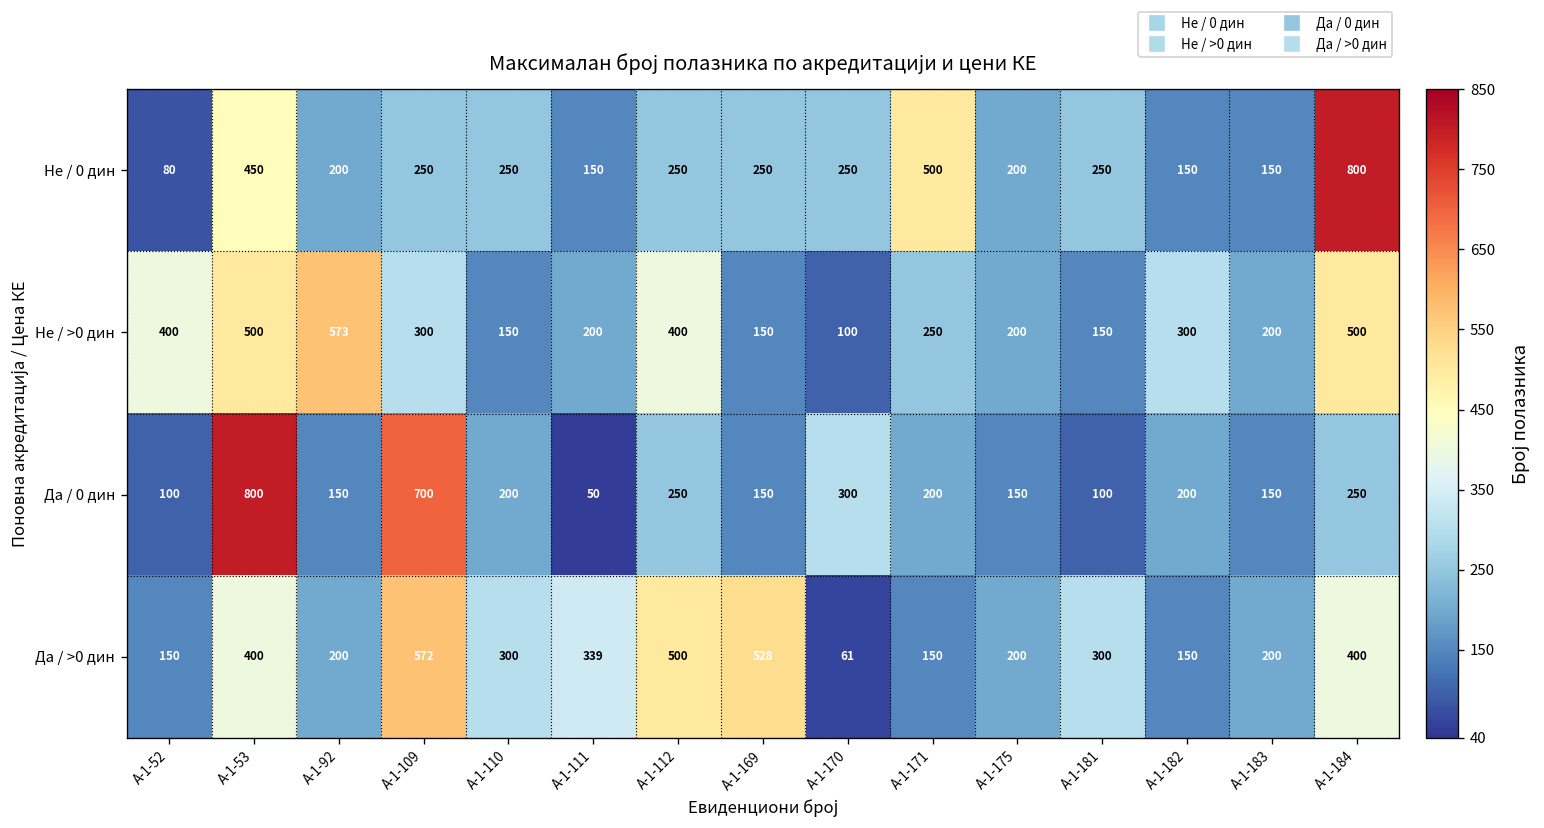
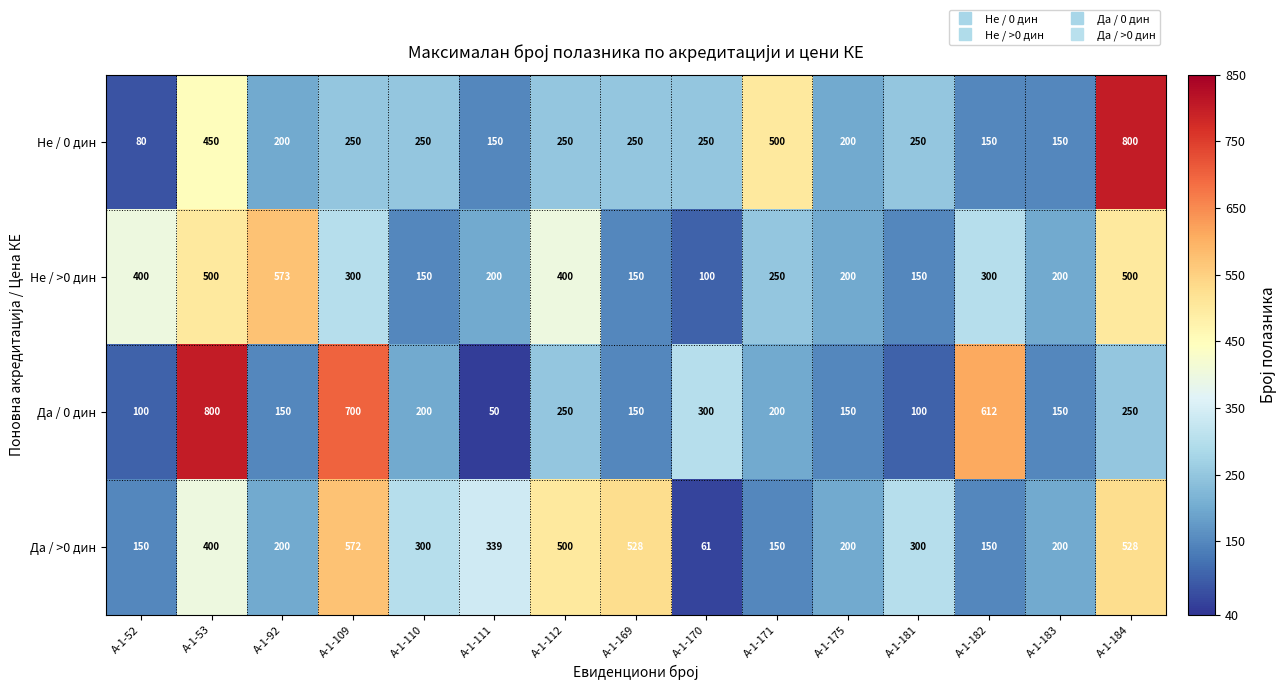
  {
    "Не / 0 дин": {
      "А-1-52": 80,
      "А-1-53": 450,
      "А-1-92": 200,
      "А-1-109": 250,
      "А-1-110": 250,
      "А-1-111": 150,
      "А-1-112": 250,
      "А-1-169": 250,
      "А-1-170": 250,
      "А-1-171": 500,
      "А-1-175": 200,
      "А-1-181": 250,
      "А-1-182": 150,
      "А-1-183": 150,
      "А-1-184": 800
    },
    "Не / >0 дин": {
      "А-1-52": 400,
      "А-1-53": 500,
      "А-1-92": 573,
      "А-1-109": 300,
      "А-1-110": 150,
      "А-1-111": 200,
      "А-1-112": 400,
      "А-1-169": 150,
      "А-1-170": 100,
      "А-1-171": 250,
      "А-1-175": 200,
      "А-1-181": 150,
      "А-1-182": 300,
      "А-1-183": 200,
      "А-1-184": 500
    },
    "Да / 0 дин": {
      "А-1-52": 100,
      "А-1-53": 800,
      "А-1-92": 150,
      "А-1-109": 700,
      "А-1-110": 200,
      "А-1-111": 50,
      "А-1-112": 250,
      "А-1-169": 150,
      "А-1-170": 300,
      "А-1-171": 200,
      "А-1-175": 150,
      "А-1-181": 100,
-     "А-1-182": 200,
+     "А-1-182": 612,
      "А-1-183": 150,
      "А-1-184": 250
    },
    "Да / >0 дин": {
      "А-1-52": 150,
      "А-1-53": 400,
      "А-1-92": 200,
      "А-1-109": 572,
      "А-1-110": 300,
      "А-1-111": 339,
      "А-1-112": 500,
      "А-1-169": 528,
      "А-1-170": 61,
      "А-1-171": 150,
      "А-1-175": 200,
      "А-1-181": 300,
      "А-1-182": 150,
      "А-1-183": 200,
-     "А-1-184": 400
+     "А-1-184": 528
    }
  }
